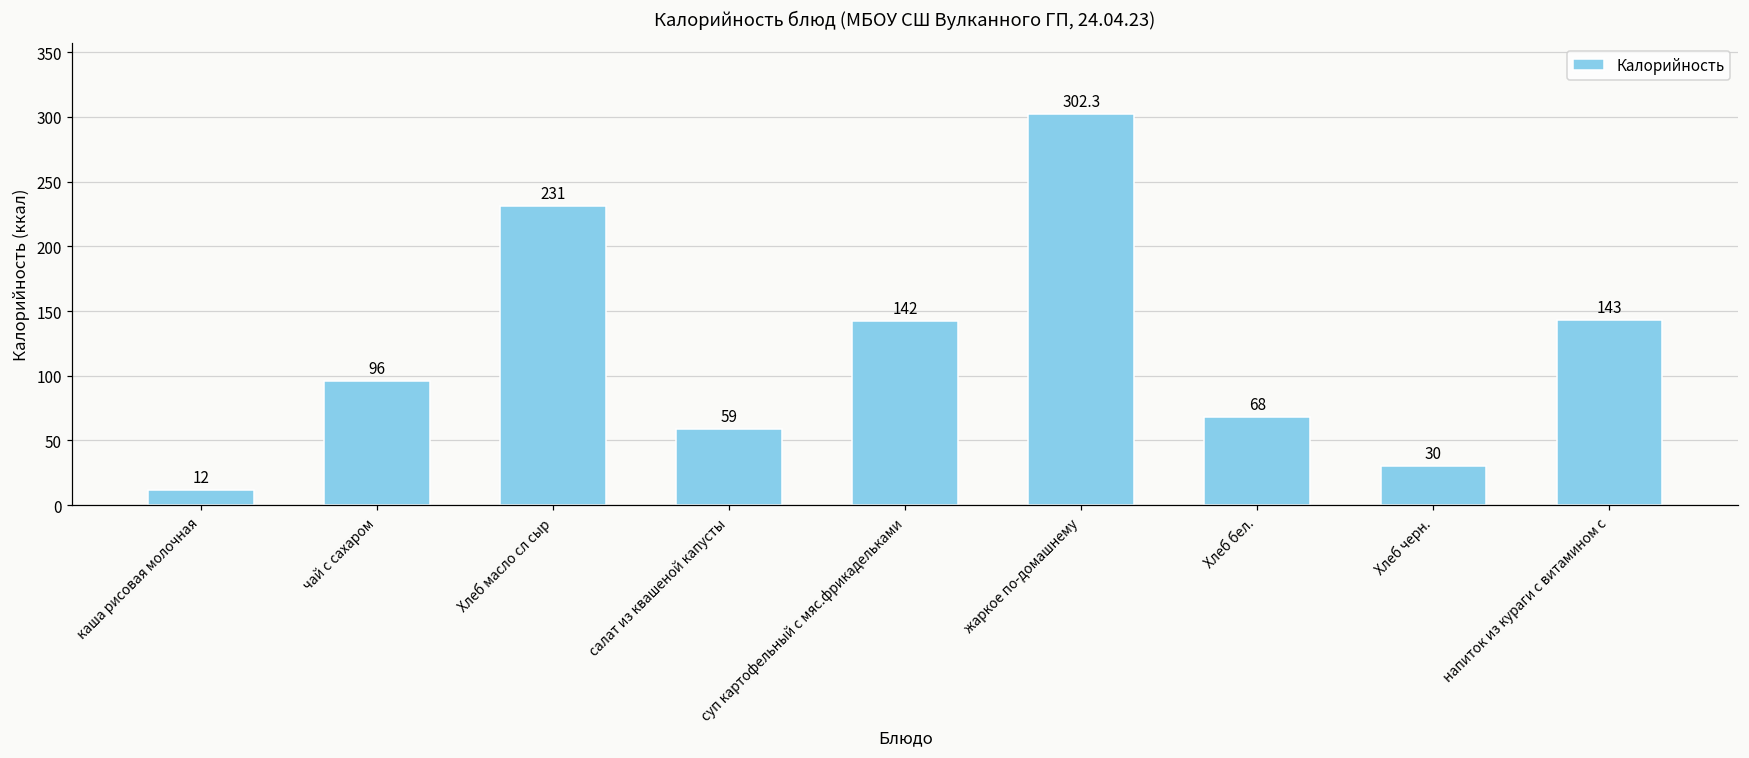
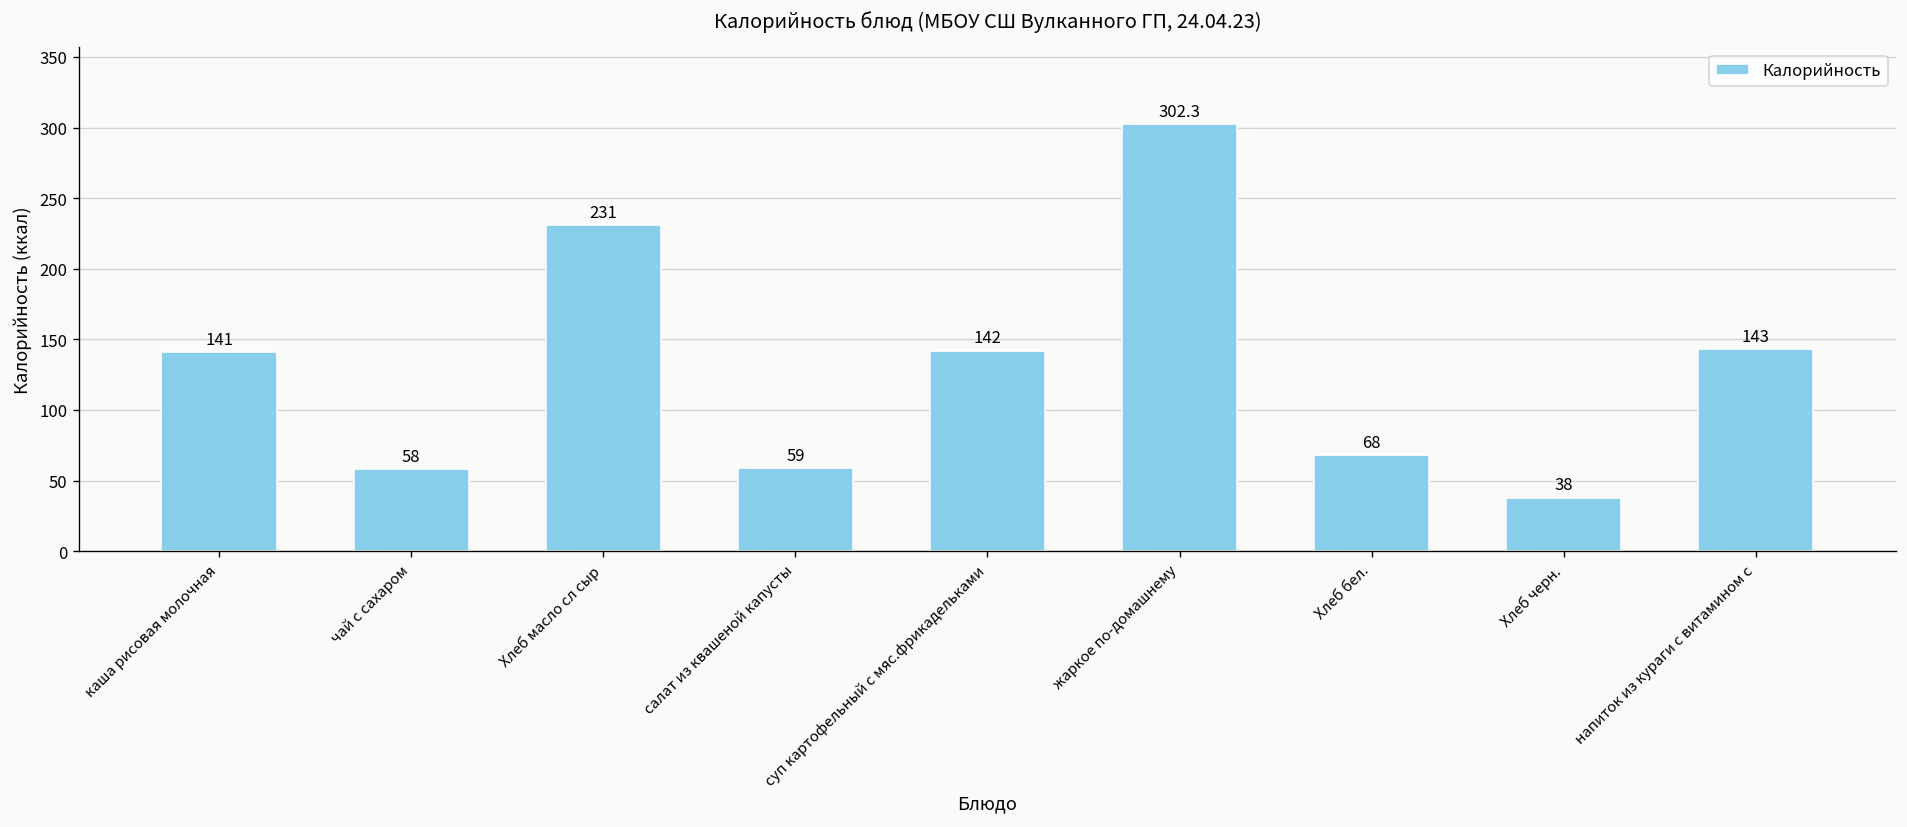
  {
-   "каша рисовая молочная": 12,
-   "чай с сахаром": 96,
+   "каша рисовая молочная": 141,
+   "чай с сахаром": 58,
    "Хлеб масло сл сыр": 231,
    "салат из квашеной капусты": 59,
    "суп картофельный с мяс.фрикадельками": 142,
    "жаркое по-домашнему": 302.3,
    "Хлеб бел.": 68,
-   "Хлеб черн.": 30,
+   "Хлеб черн.": 38,
    "напиток из кураги с витамином с": 143
  }
